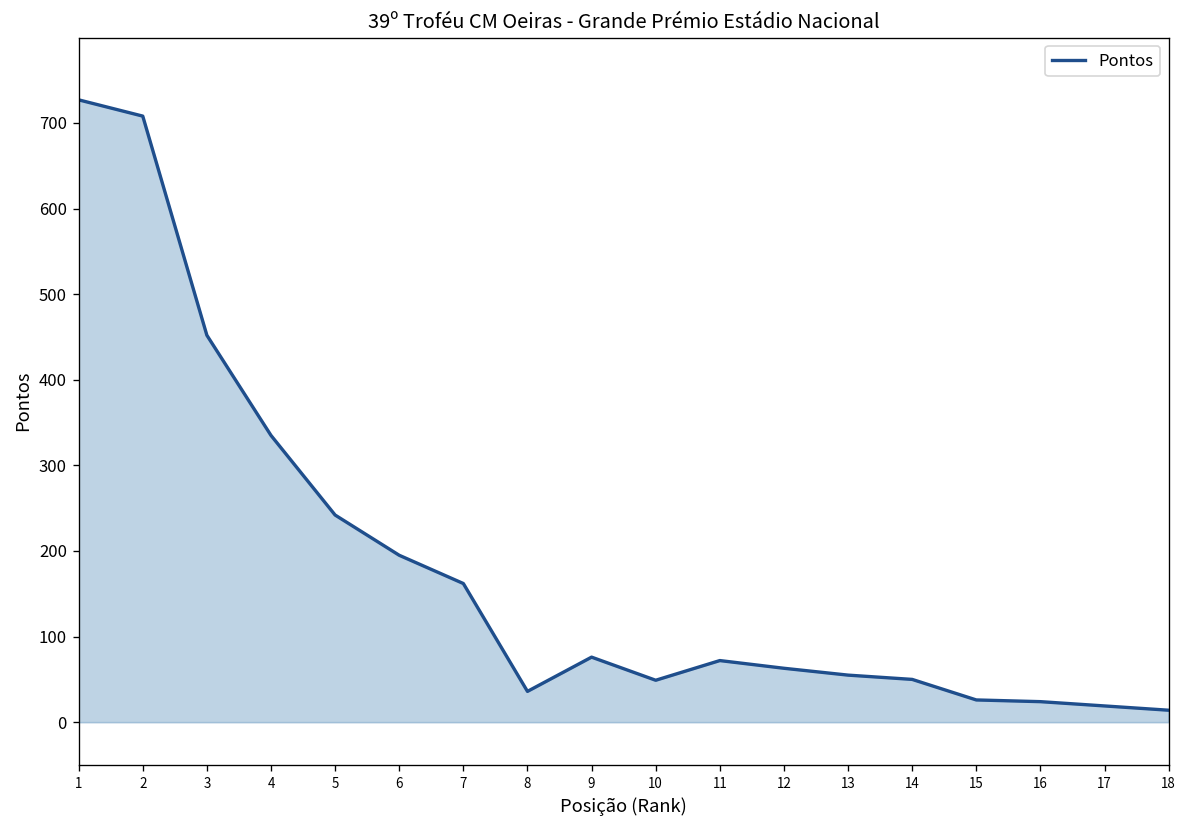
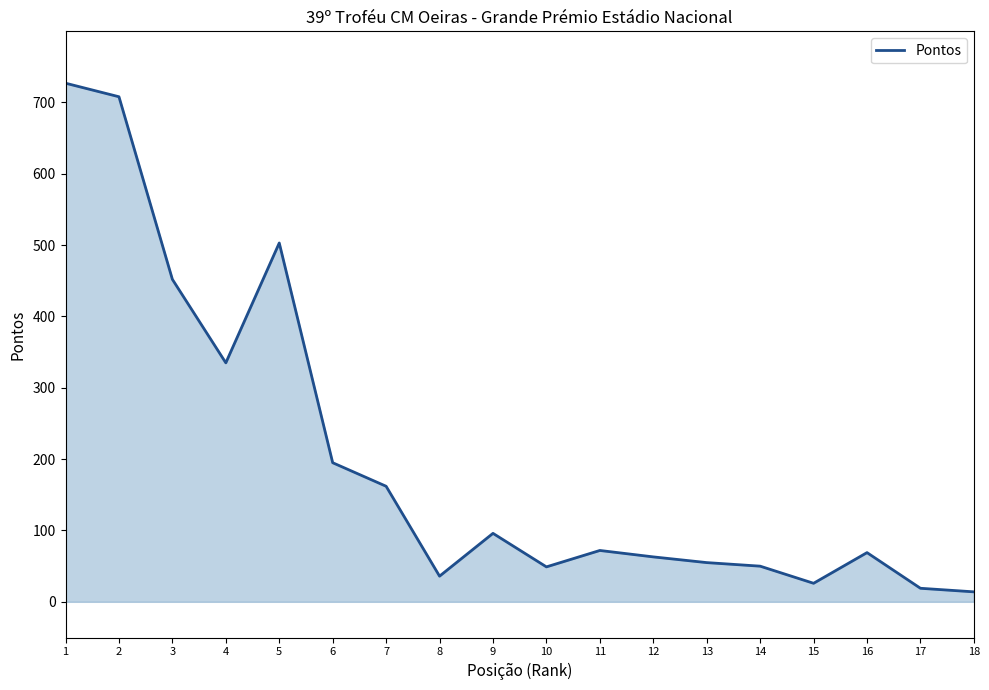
  {
    "1": 730,
    "2": 710,
    "3": 450,
    "4": 340,
-   "5": 240,
+   "5": 500,
    "6": 200,
    "7": 160,
    "8": 40,
-   "9": 80,
+   "9": 100,
    "10": 50,
    "11": 70,
    "12": 60,
    "13": 60,
    "14": 50,
    "15": 30,
-   "16": 20,
+   "16": 70,
    "17": 20,
    "18": 10
  }
